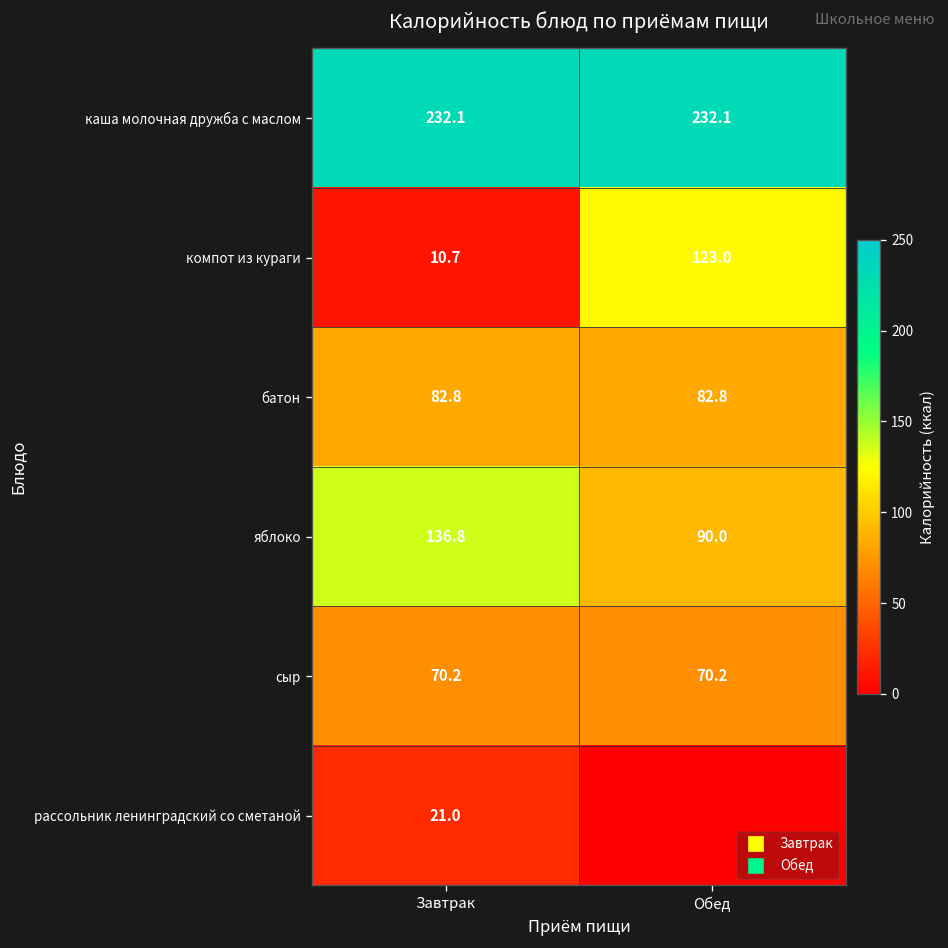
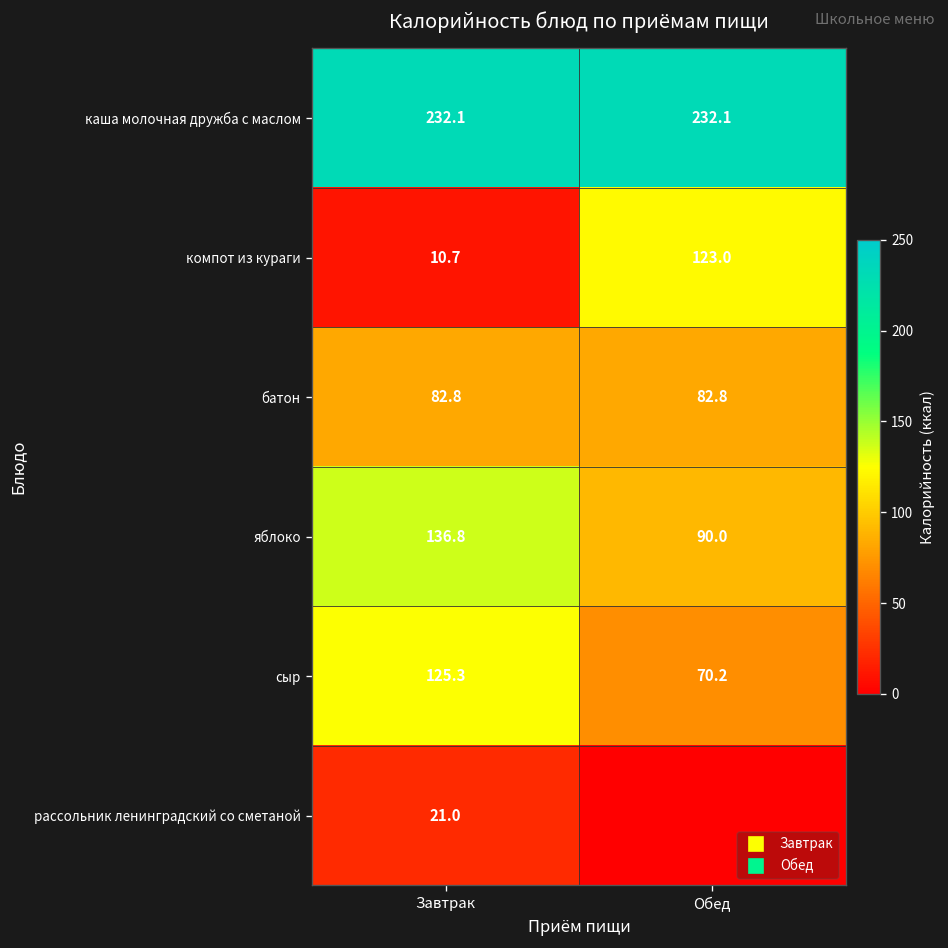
  {
    "каша молочная дружба с маслом": {
      "Завтрак": 232.1,
      "Обед": 232.1
    },
    "компот из кураги": {
      "Завтрак": 10.7,
      "Обед": 123.0
    },
    "батон": {
      "Завтрак": 82.8,
      "Обед": 82.8
    },
    "яблоко": {
      "Завтрак": 136.8,
      "Обед": 90.0
    },
    "сыр": {
-     "Завтрак": 70.2,
+     "Завтрак": 125.3,
      "Обед": 70.2
    },
    "рассольник ленинградский со сметаной": {
      "Завтрак": 21.0
    }
  }
